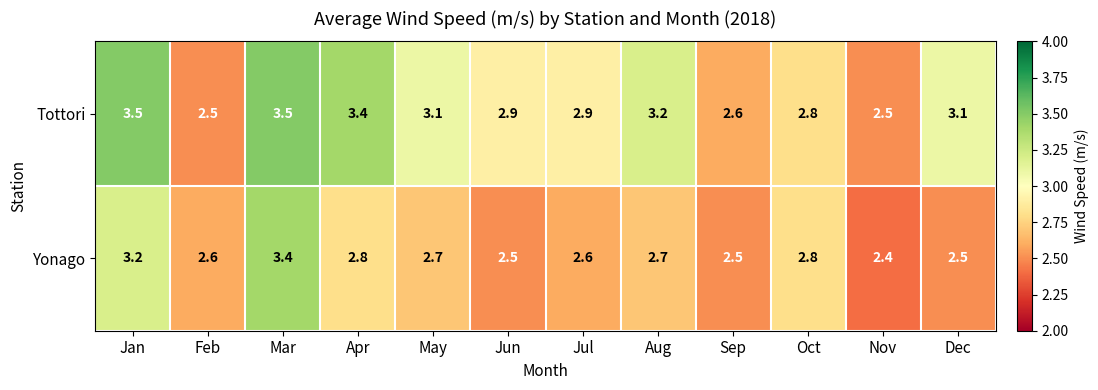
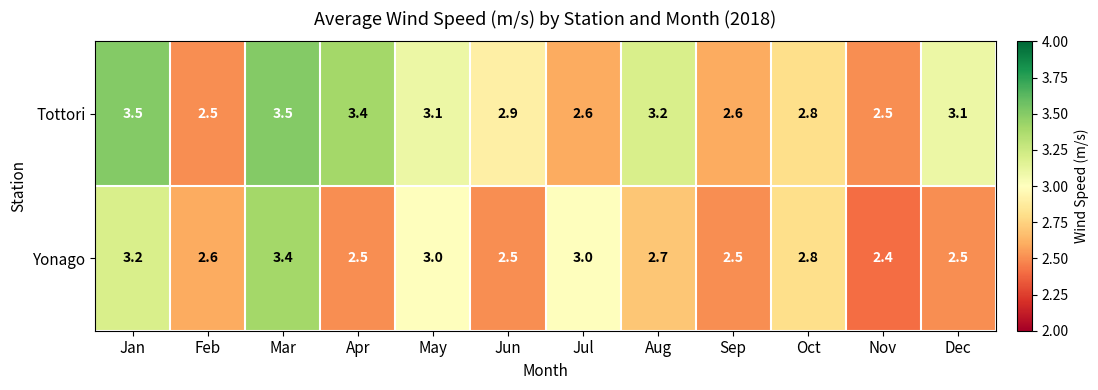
  {
    "Tottori": {
      "Jan": 3.5,
      "Feb": 2.5,
      "Mar": 3.5,
      "Apr": 3.4,
      "May": 3.1,
      "Jun": 2.9,
-     "Jul": 2.9,
+     "Jul": 2.6,
      "Aug": 3.2,
      "Sep": 2.6,
      "Oct": 2.8,
      "Nov": 2.5,
      "Dec": 3.1
    },
    "Yonago": {
      "Jan": 3.2,
      "Feb": 2.6,
      "Mar": 3.4,
-     "Apr": 2.8,
-     "May": 2.7,
+     "Apr": 2.5,
+     "May": 3.0,
      "Jun": 2.5,
-     "Jul": 2.6,
+     "Jul": 3.0,
      "Aug": 2.7,
      "Sep": 2.5,
      "Oct": 2.8,
      "Nov": 2.4,
      "Dec": 2.5
    }
  }
